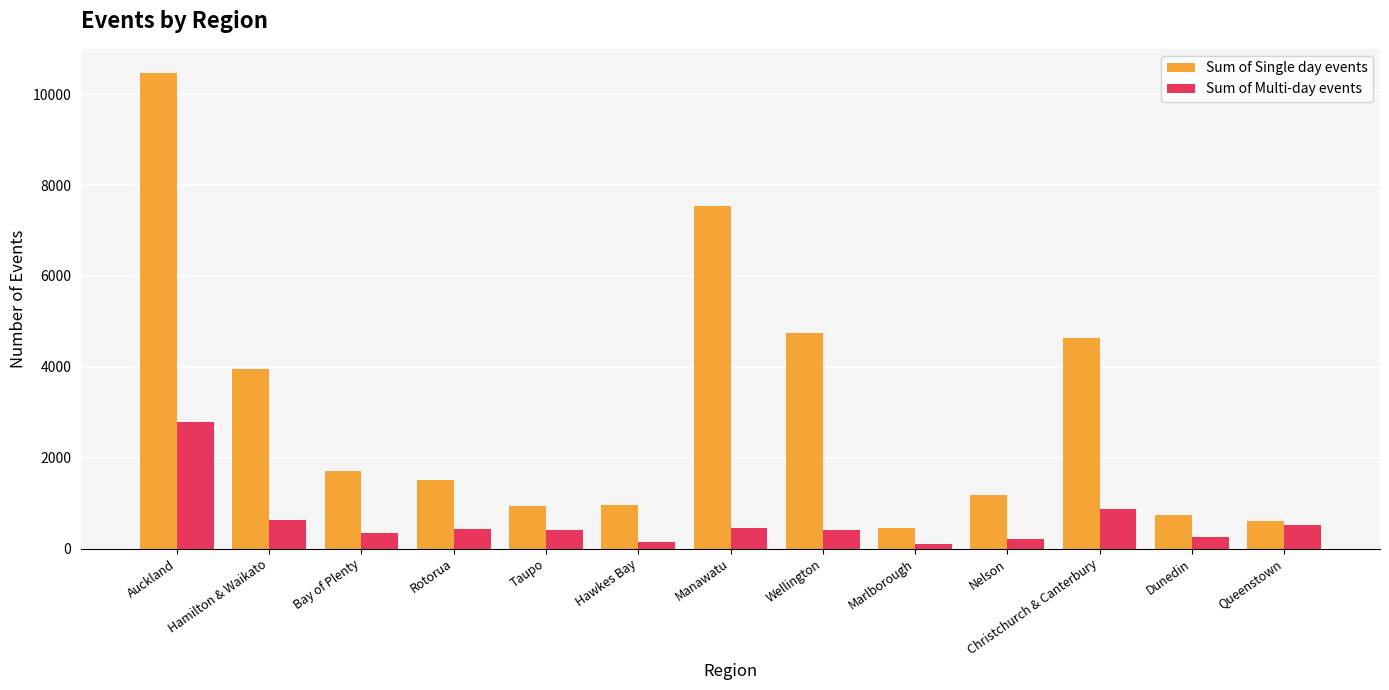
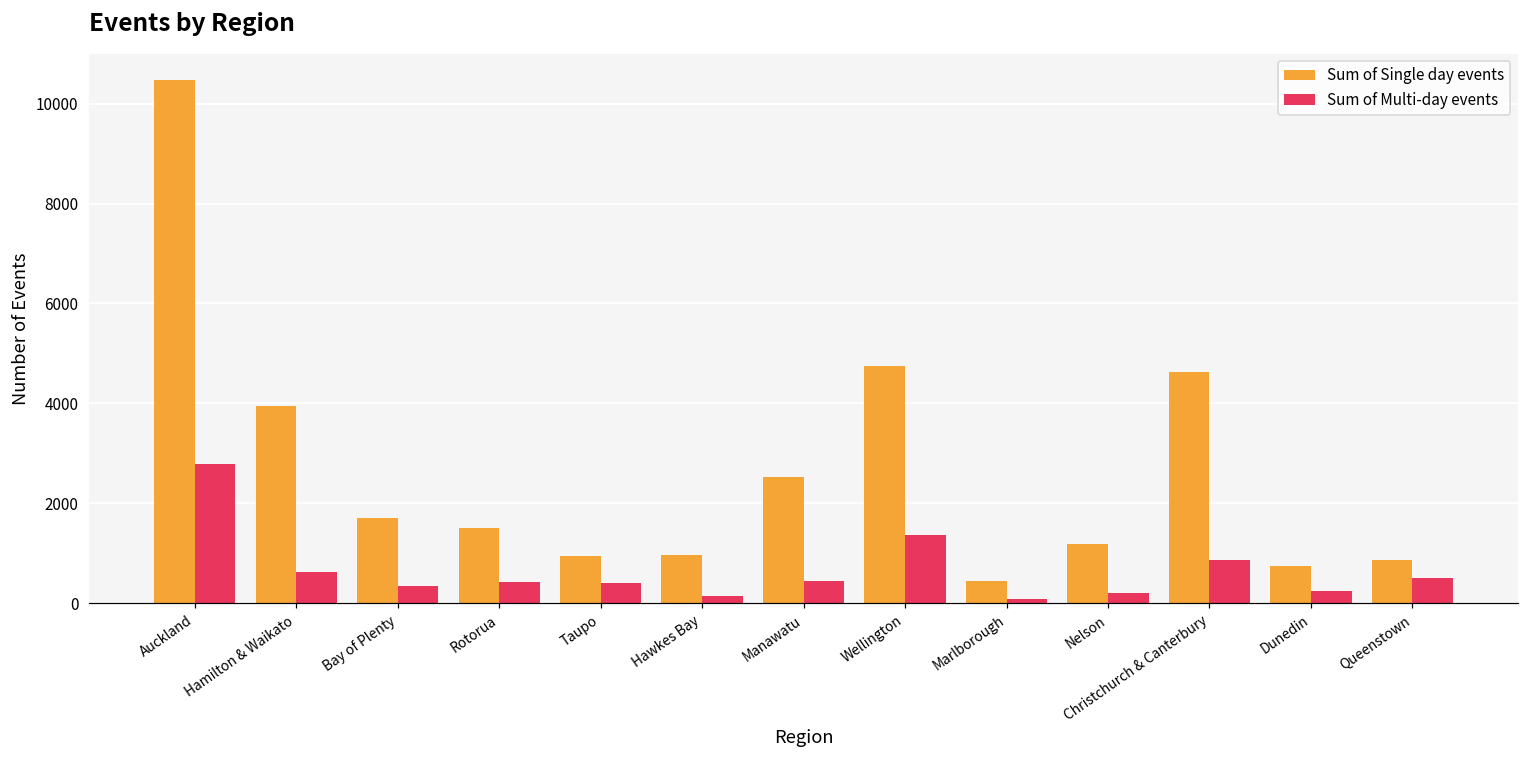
  {
    "Sum of Single day events": {
      "Auckland": 10500,
      "Hamilton & Waikato": 4000,
      "Bay of Plenty": 1700,
      "Rotorua": 1500,
      "Taupo": 900,
      "Hawkes Bay": 1000,
-     "Manawatu": 7500,
+     "Manawatu": 2500,
      "Wellington": 4700,
      "Marlborough": 400,
      "Nelson": 1200,
      "Christchurch & Canterbury": 4600,
      "Dunedin": 700,
-     "Queenstown": 600
+     "Queenstown": 900
    },
    "Sum of Multi-day events": {
      "Auckland": 2800,
      "Hamilton & Waikato": 600,
      "Bay of Plenty": 300,
      "Rotorua": 400,
      "Taupo": 400,
      "Hawkes Bay": 100,
      "Manawatu": 500,
-     "Wellington": 400,
+     "Wellington": 1400,
      "Marlborough": 100,
      "Nelson": 200,
      "Christchurch & Canterbury": 900,
      "Dunedin": 300,
      "Queenstown": 500
    }
  }
